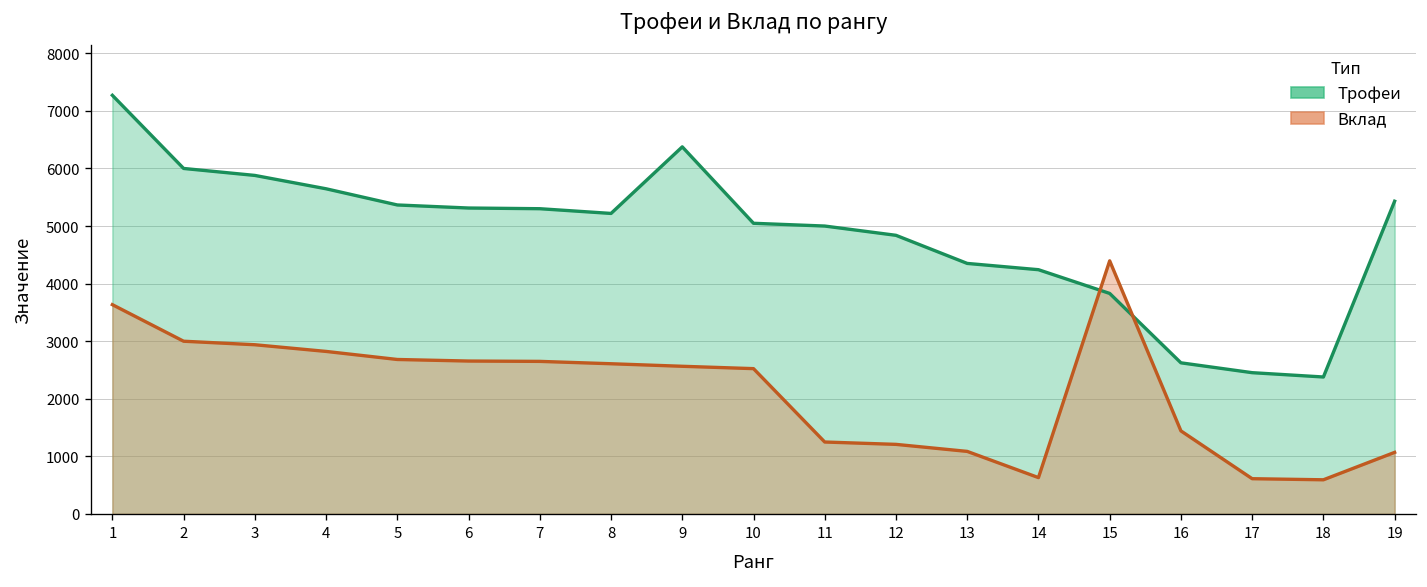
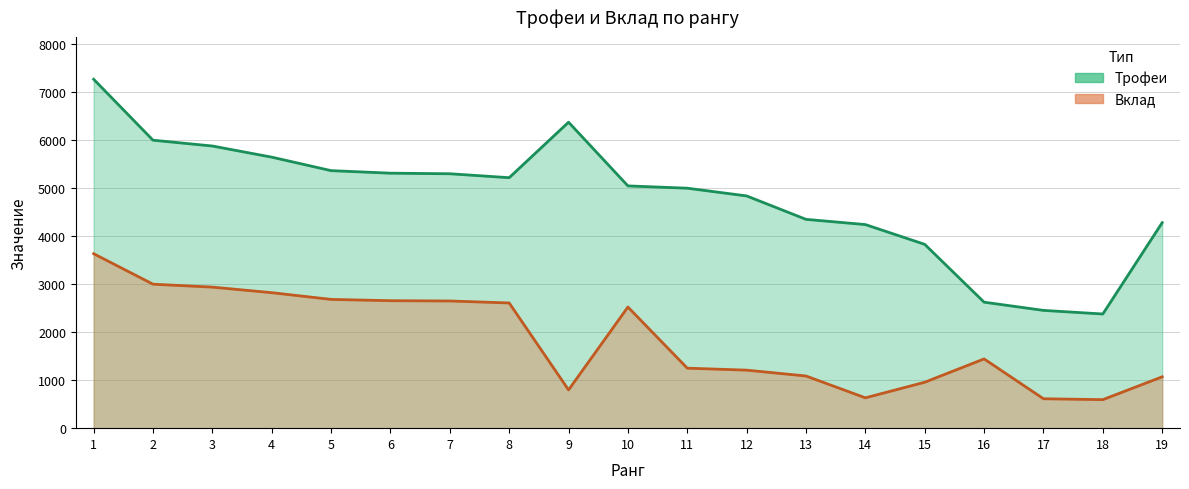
  {
    "Трофеи": {
      "1": 7300,
      "2": 6000,
      "3": 5900,
      "4": 5600,
      "5": 5400,
      "6": 5300,
      "7": 5300,
      "8": 5200,
      "9": 6400,
      "10": 5000,
      "11": 5000,
      "12": 4800,
      "13": 4400,
      "14": 4200,
      "15": 3800,
      "16": 2600,
      "17": 2500,
      "18": 2400,
-     "19": 5400
+     "19": 4300
    },
    "Вклад": {
      "1": 3600,
      "2": 3000,
      "3": 2900,
      "4": 2800,
      "5": 2700,
      "6": 2700,
      "7": 2700,
      "8": 2600,
-     "9": 2600,
+     "9": 800,
      "10": 2500,
      "11": 1300,
      "12": 1200,
      "13": 1100,
      "14": 600,
-     "15": 4400,
+     "15": 1000,
      "16": 1400,
      "17": 600,
      "18": 600,
      "19": 1100
    }
  }
